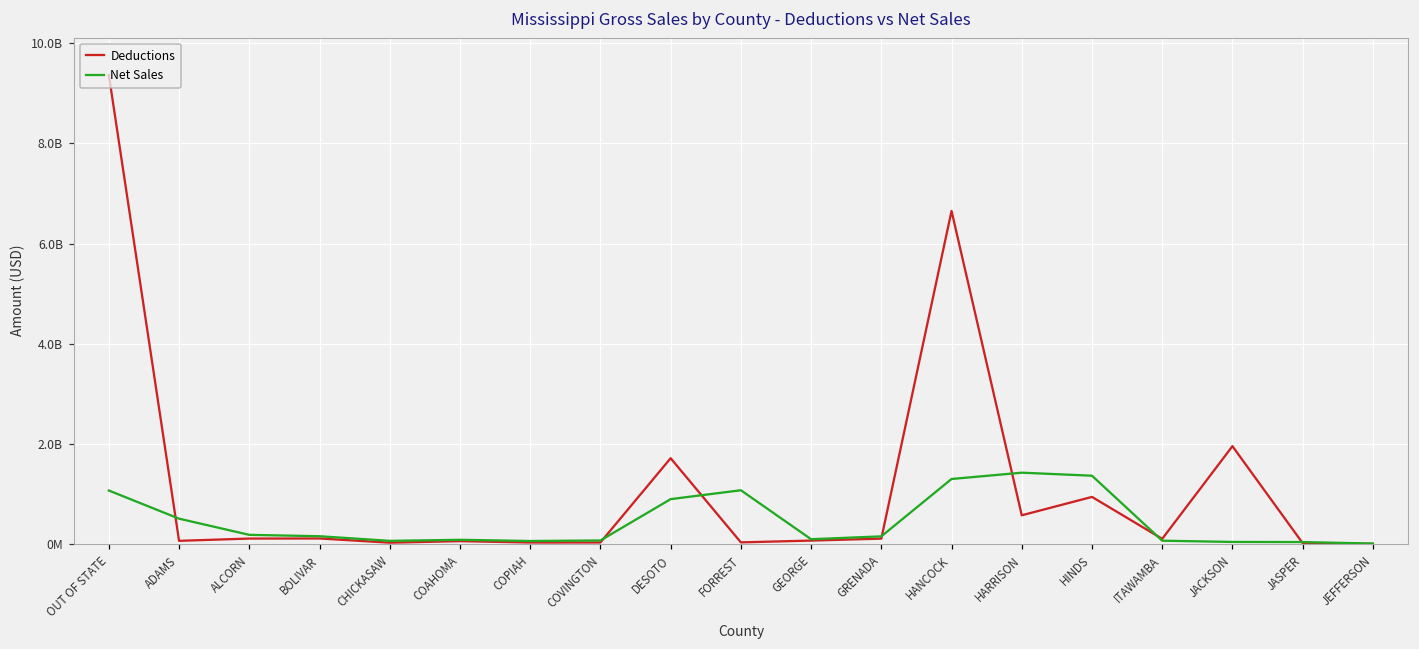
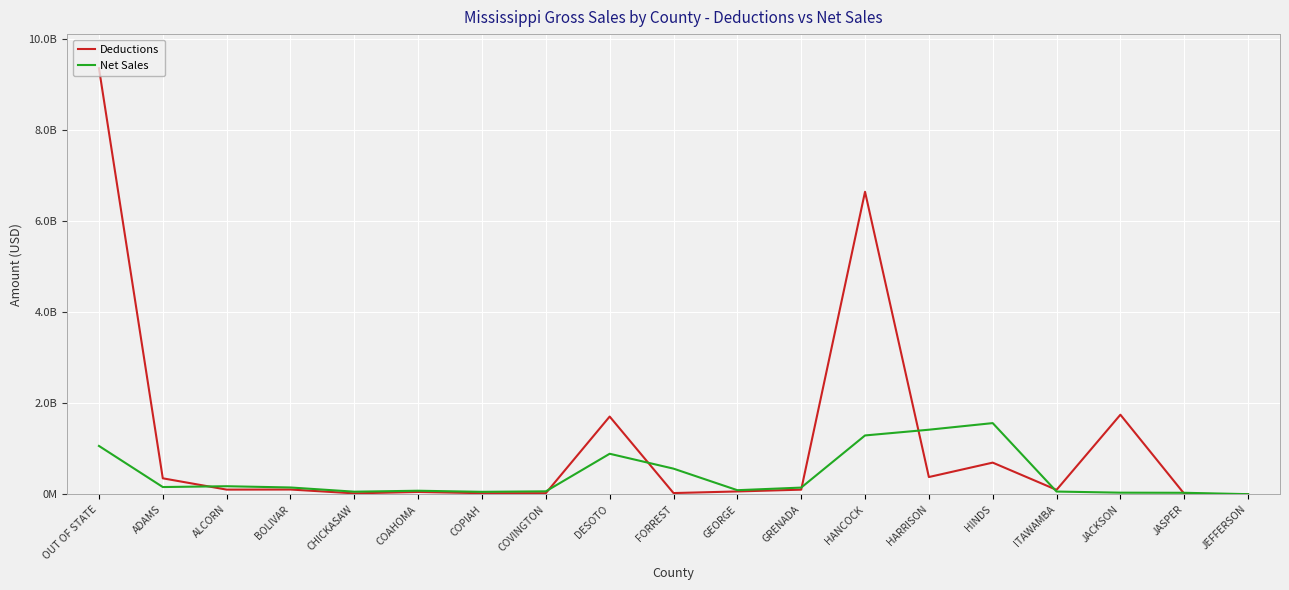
  {
    "Deductions": {
-     "ADAMS": 100000000,
+     "ADAMS": 400000000,
      "ALCORN": 100000000,
      "DESOTO": 1700000000,
      "FORREST": 0,
      "HANCOCK": 6700000000,
-     "HARRISON": 600000000,
-     "HINDS": 900000000,
-     "JACKSON": 2000000000
+     "HARRISON": 400000000,
+     "HINDS": 700000000,
+     "JACKSON": 1800000000
    },
    "Net Sales": {
      "OUT OF STATE": 1100000000,
-     "ADAMS": 500000000,
+     "ADAMS": 200000000,
      "ALCORN": 200000000,
      "DESOTO": 900000000,
-     "FORREST": 1100000000,
+     "FORREST": 600000000,
      "HANCOCK": 1300000000,
      "HARRISON": 1400000000,
-     "HINDS": 1400000000,
+     "HINDS": 1600000000,
      "JACKSON": 0
    }
  }
